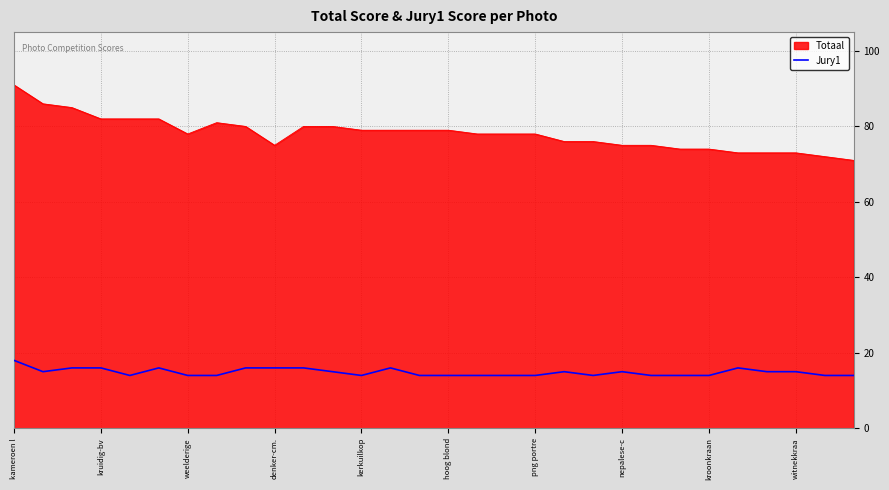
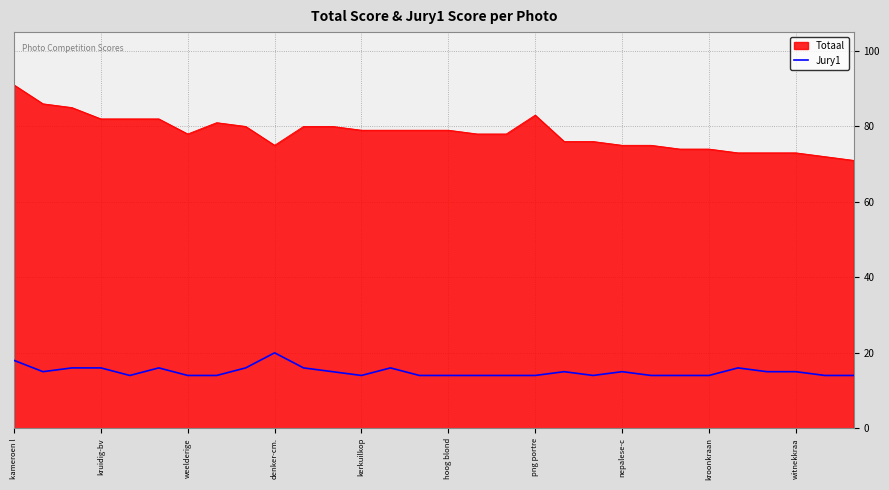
  {
    "Totaal": {
      "kameroen l": 91,
      "kruidig-bv": 82,
      "weelderige": 78,
      "denker-cm.": 75,
      "kerkuilkop": 79,
      "hoog blond": 79,
-     "png portre": 78,
+     "png portre": 83,
      "nepalese-c": 75,
      "kroonkraan": 74,
      "witnekkraa": 73
    },
    "Jury1": {
      "kameroen l": 18,
      "kruidig-bv": 16,
      "weelderige": 14,
-     "denker-cm.": 16,
+     "denker-cm.": 20,
      "kerkuilkop": 14,
      "hoog blond": 14,
      "png portre": 14,
      "nepalese-c": 15,
      "kroonkraan": 14,
      "witnekkraa": 15
    }
  }
